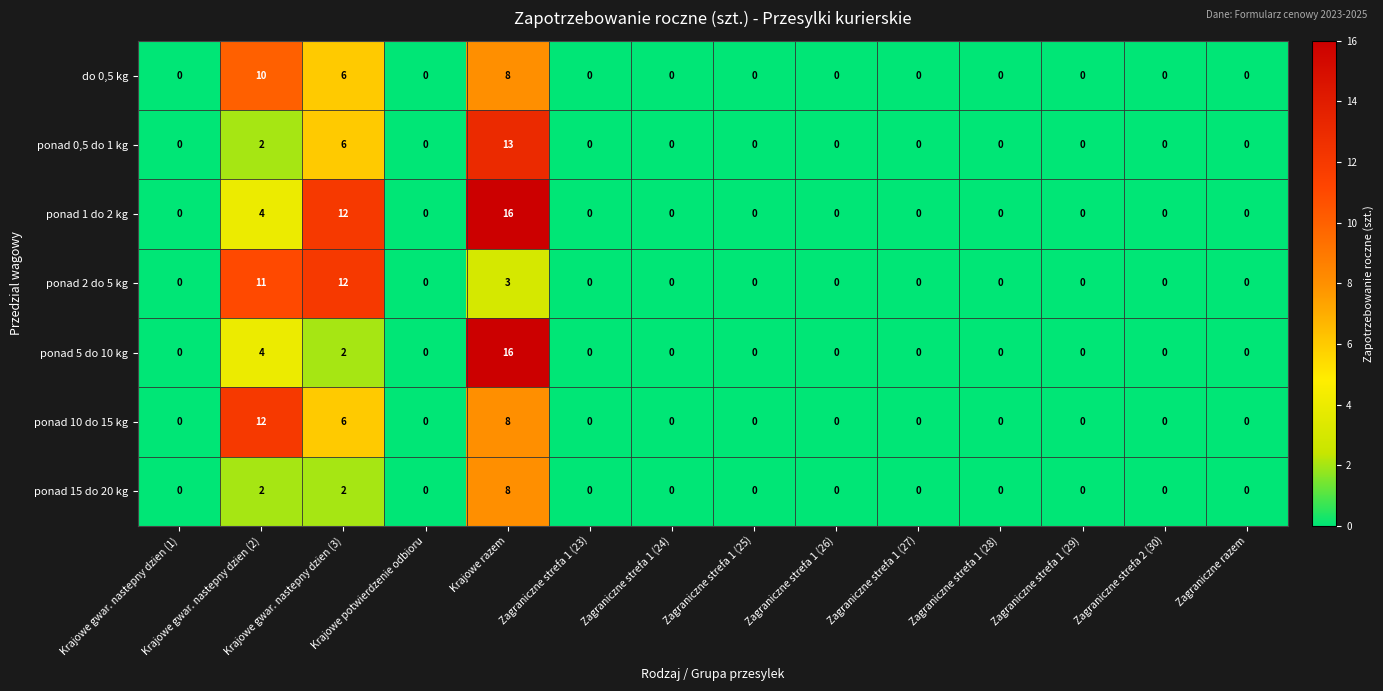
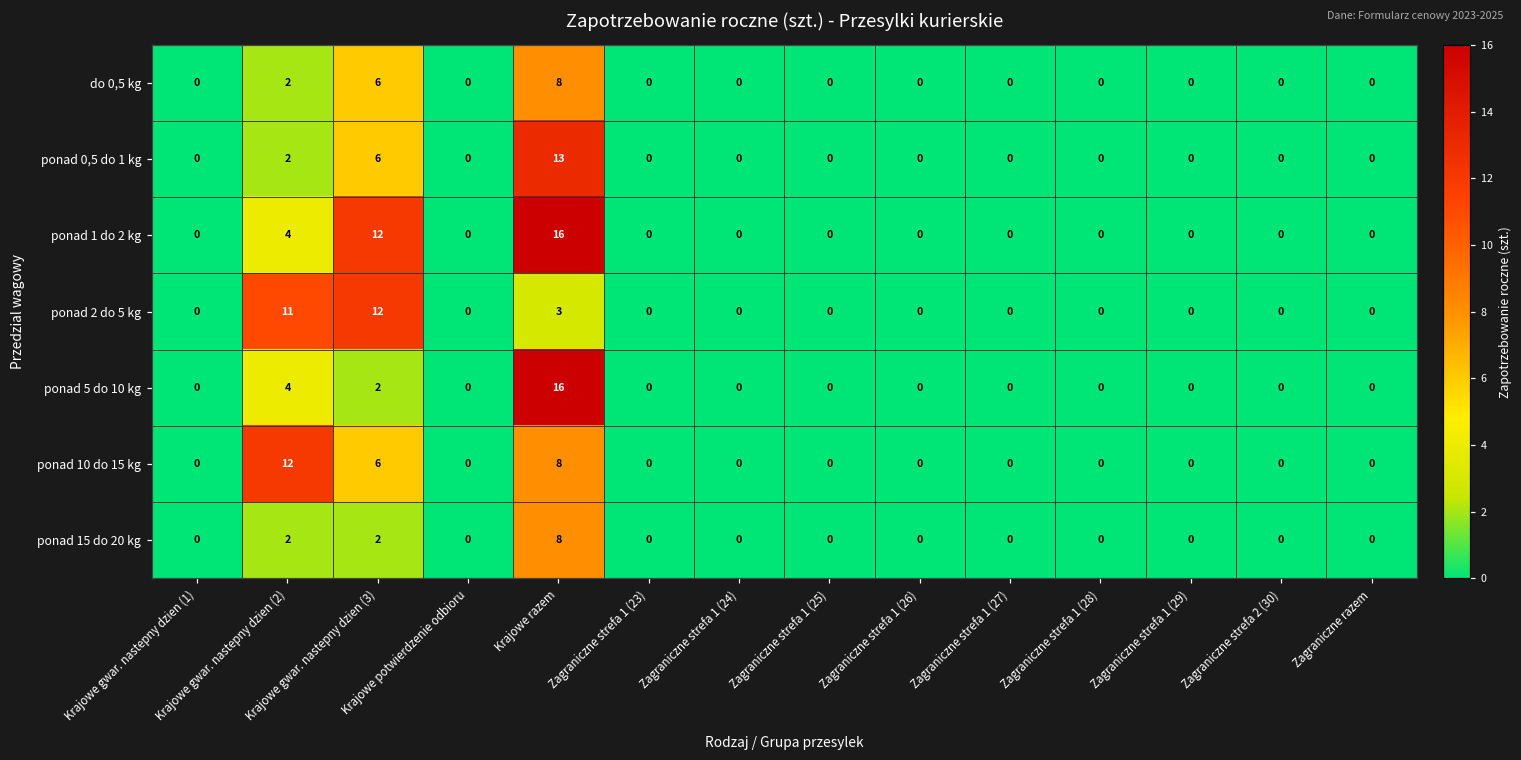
  {
    "do 0,5 kg": {
      "Krajowe gwar. nastepny dzien (1)": 0,
-     "Krajowe gwar. nastepny dzien (2)": 10,
+     "Krajowe gwar. nastepny dzien (2)": 2,
      "Krajowe gwar. nastepny dzien (3)": 6,
      "Krajowe potwierdzenie odbioru": 0,
      "Krajowe razem": 8,
      "Zagraniczne strefa 1 (23)": 0,
      "Zagraniczne strefa 1 (24)": 0,
      "Zagraniczne strefa 1 (25)": 0,
      "Zagraniczne strefa 1 (26)": 0,
      "Zagraniczne strefa 1 (27)": 0,
      "Zagraniczne strefa 1 (28)": 0,
      "Zagraniczne strefa 1 (29)": 0,
      "Zagraniczne strefa 2 (30)": 0,
      "Zagraniczne razem": 0
    },
    "ponad 0,5 do 1 kg": {
      "Krajowe gwar. nastepny dzien (1)": 0,
      "Krajowe gwar. nastepny dzien (2)": 2,
      "Krajowe gwar. nastepny dzien (3)": 6,
      "Krajowe potwierdzenie odbioru": 0,
      "Krajowe razem": 13,
      "Zagraniczne strefa 1 (23)": 0,
      "Zagraniczne strefa 1 (24)": 0,
      "Zagraniczne strefa 1 (25)": 0,
      "Zagraniczne strefa 1 (26)": 0,
      "Zagraniczne strefa 1 (27)": 0,
      "Zagraniczne strefa 1 (28)": 0,
      "Zagraniczne strefa 1 (29)": 0,
      "Zagraniczne strefa 2 (30)": 0,
      "Zagraniczne razem": 0
    },
    "ponad 1 do 2 kg": {
      "Krajowe gwar. nastepny dzien (1)": 0,
      "Krajowe gwar. nastepny dzien (2)": 4,
      "Krajowe gwar. nastepny dzien (3)": 12,
      "Krajowe potwierdzenie odbioru": 0,
      "Krajowe razem": 16,
      "Zagraniczne strefa 1 (23)": 0,
      "Zagraniczne strefa 1 (24)": 0,
      "Zagraniczne strefa 1 (25)": 0,
      "Zagraniczne strefa 1 (26)": 0,
      "Zagraniczne strefa 1 (27)": 0,
      "Zagraniczne strefa 1 (28)": 0,
      "Zagraniczne strefa 1 (29)": 0,
      "Zagraniczne strefa 2 (30)": 0,
      "Zagraniczne razem": 0
    },
    "ponad 2 do 5 kg": {
      "Krajowe gwar. nastepny dzien (1)": 0,
      "Krajowe gwar. nastepny dzien (2)": 11,
      "Krajowe gwar. nastepny dzien (3)": 12,
      "Krajowe potwierdzenie odbioru": 0,
      "Krajowe razem": 3,
      "Zagraniczne strefa 1 (23)": 0,
      "Zagraniczne strefa 1 (24)": 0,
      "Zagraniczne strefa 1 (25)": 0,
      "Zagraniczne strefa 1 (26)": 0,
      "Zagraniczne strefa 1 (27)": 0,
      "Zagraniczne strefa 1 (28)": 0,
      "Zagraniczne strefa 1 (29)": 0,
      "Zagraniczne strefa 2 (30)": 0,
      "Zagraniczne razem": 0
    },
    "ponad 5 do 10 kg": {
      "Krajowe gwar. nastepny dzien (1)": 0,
      "Krajowe gwar. nastepny dzien (2)": 4,
      "Krajowe gwar. nastepny dzien (3)": 2,
      "Krajowe potwierdzenie odbioru": 0,
      "Krajowe razem": 16,
      "Zagraniczne strefa 1 (23)": 0,
      "Zagraniczne strefa 1 (24)": 0,
      "Zagraniczne strefa 1 (25)": 0,
      "Zagraniczne strefa 1 (26)": 0,
      "Zagraniczne strefa 1 (27)": 0,
      "Zagraniczne strefa 1 (28)": 0,
      "Zagraniczne strefa 1 (29)": 0,
      "Zagraniczne strefa 2 (30)": 0,
      "Zagraniczne razem": 0
    },
    "ponad 10 do 15 kg": {
      "Krajowe gwar. nastepny dzien (1)": 0,
      "Krajowe gwar. nastepny dzien (2)": 12,
      "Krajowe gwar. nastepny dzien (3)": 6,
      "Krajowe potwierdzenie odbioru": 0,
      "Krajowe razem": 8,
      "Zagraniczne strefa 1 (23)": 0,
      "Zagraniczne strefa 1 (24)": 0,
      "Zagraniczne strefa 1 (25)": 0,
      "Zagraniczne strefa 1 (26)": 0,
      "Zagraniczne strefa 1 (27)": 0,
      "Zagraniczne strefa 1 (28)": 0,
      "Zagraniczne strefa 1 (29)": 0,
      "Zagraniczne strefa 2 (30)": 0,
      "Zagraniczne razem": 0
    },
    "ponad 15 do 20 kg": {
      "Krajowe gwar. nastepny dzien (1)": 0,
      "Krajowe gwar. nastepny dzien (2)": 2,
      "Krajowe gwar. nastepny dzien (3)": 2,
      "Krajowe potwierdzenie odbioru": 0,
      "Krajowe razem": 8,
      "Zagraniczne strefa 1 (23)": 0,
      "Zagraniczne strefa 1 (24)": 0,
      "Zagraniczne strefa 1 (25)": 0,
      "Zagraniczne strefa 1 (26)": 0,
      "Zagraniczne strefa 1 (27)": 0,
      "Zagraniczne strefa 1 (28)": 0,
      "Zagraniczne strefa 1 (29)": 0,
      "Zagraniczne strefa 2 (30)": 0,
      "Zagraniczne razem": 0
    }
  }
